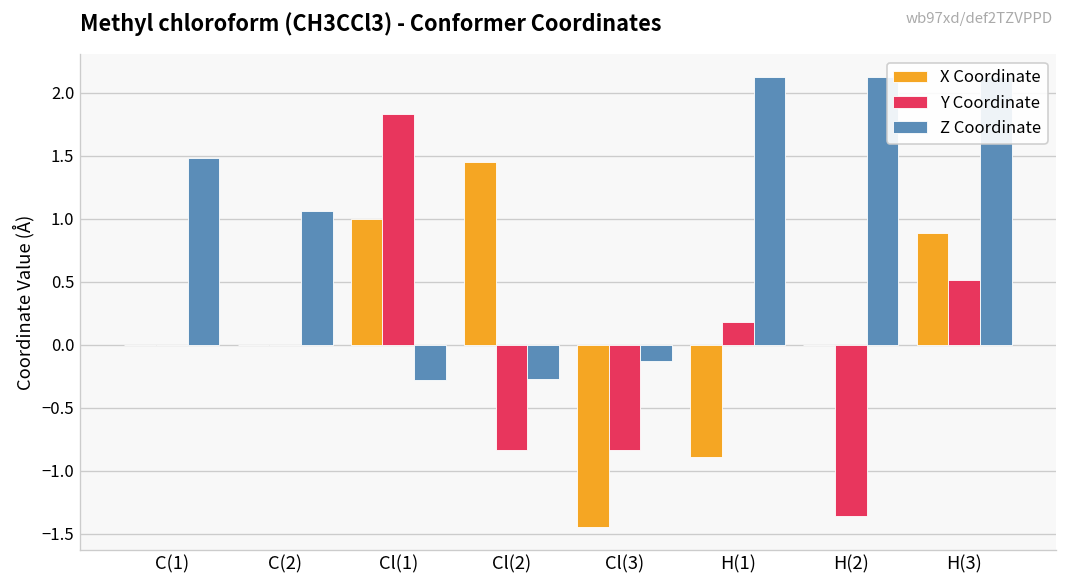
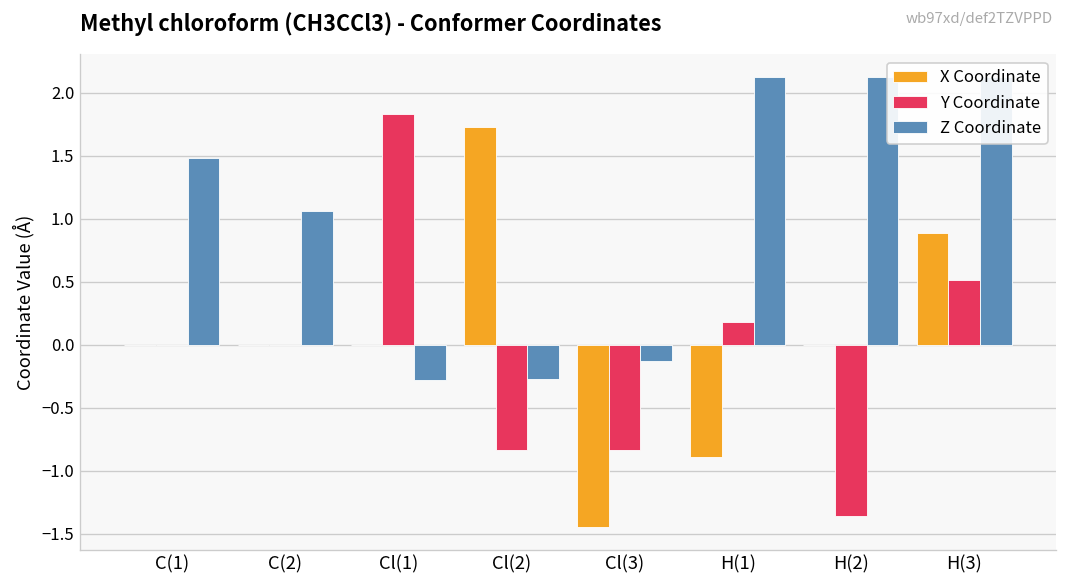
  {
    "X Coordinate": {
      "C(1)": 0.00,
      "C(2)": 0.00,
-     "Cl(1)": 1,
-     "Cl(2)": 1.45,
+     "Cl(1)": 0,
+     "Cl(2)": 1.73,
      "Cl(3)": -1.45,
      "H(1)": -0.89,
      "H(2)": 0.00,
      "H(3)": 0.89
    },
    "Y Coordinate": {
      "C(1)": 0.00,
      "C(2)": 0.00,
      "Cl(1)": 1.84,
      "Cl(2)": -0.84,
      "Cl(3)": -0.84,
      "H(1)": 0.18,
      "H(2)": -1.36,
      "H(3)": 0.51
    },
    "Z Coordinate": {
      "C(1)": 1.48,
      "C(2)": 1.06,
      "Cl(1)": -0.28,
      "Cl(2)": -0.27,
      "Cl(3)": -0.13,
      "H(1)": 2.13,
      "H(2)": 2.13
    }
  }
